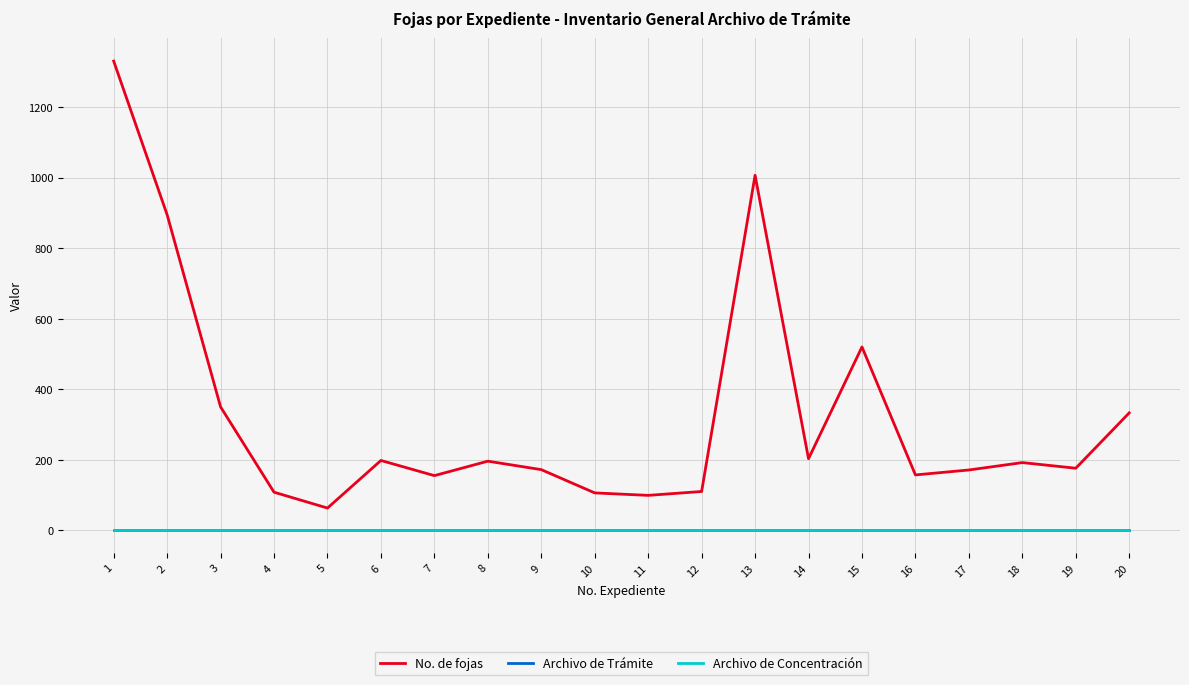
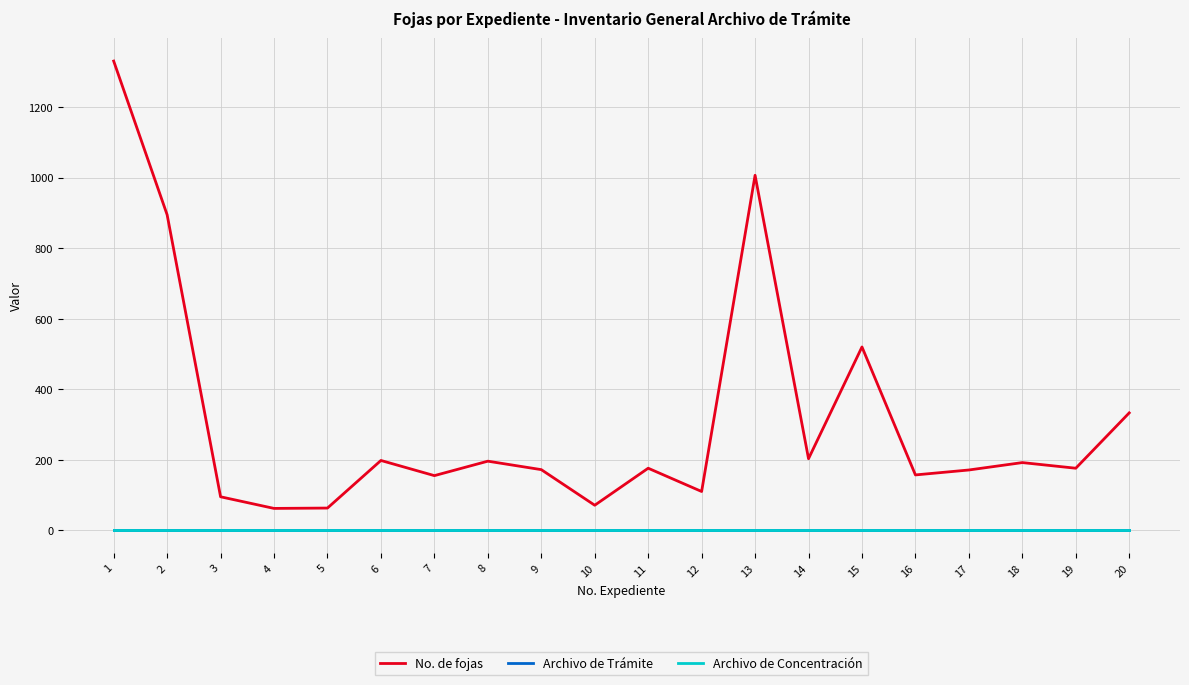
  {
    "No. de fojas": {
      "1": 1330,
      "2": 900,
-     "3": 350,
-     "4": 110,
+     "3": 100,
+     "4": 60,
      "5": 60,
      "6": 200,
      "7": 160,
      "8": 200,
      "9": 170,
-     "10": 110,
-     "11": 100,
+     "10": 70,
+     "11": 180,
      "12": 110,
      "13": 1010,
      "14": 200,
      "15": 520,
      "16": 160,
      "17": 170,
      "18": 190,
      "19": 180,
      "20": 330
    },
    "Archivo de Concentración": {
      "1": 0,
      "2": 0,
      "3": 0,
      "4": 0,
      "5": 0,
      "6": 0,
      "7": 0,
      "8": 0,
      "9": 0,
      "10": 0,
      "11": 0,
      "12": 0,
      "13": 0,
      "14": 0,
      "15": 0,
      "16": 0,
      "17": 0,
      "18": 0,
      "19": 0,
      "20": 0
    }
  }
